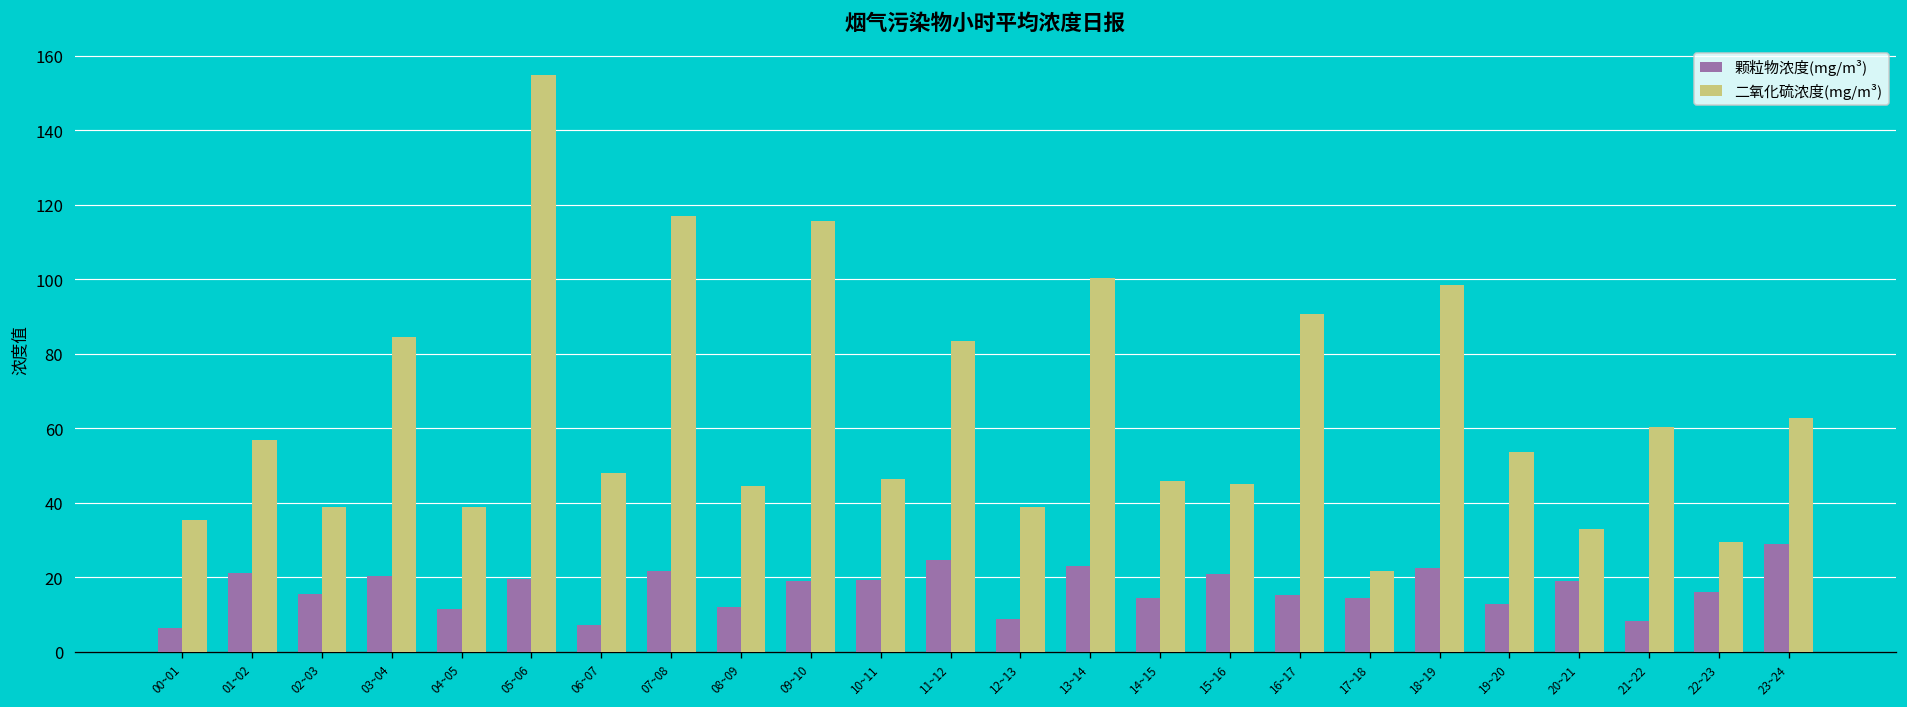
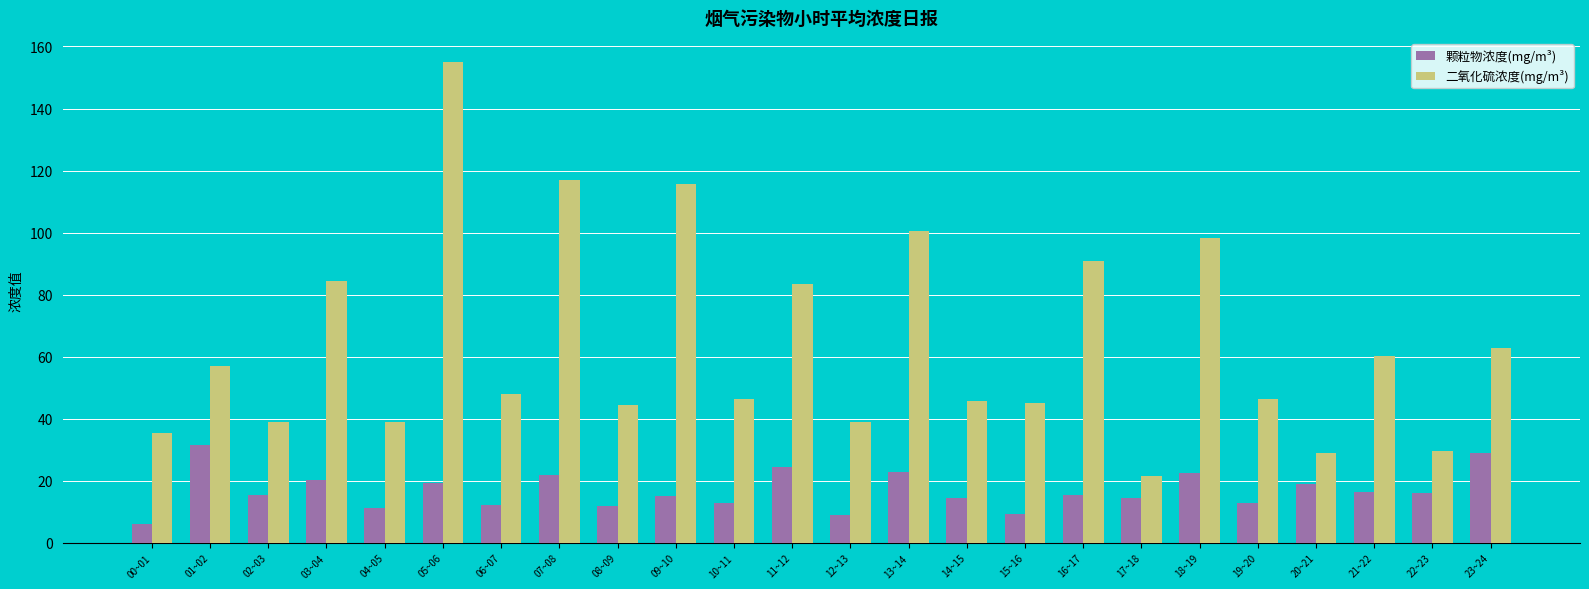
  {
    "颗粒物浓度(mg/m³)": {
      "00~01": 6,
-     "01~02": 21,
+     "01~02": 32,
      "02~03": 16,
      "03~04": 20,
      "04~05": 11,
      "05~06": 19,
-     "06~07": 7,
+     "06~07": 12,
      "07~08": 22,
      "08~09": 12,
-     "09~10": 19,
-     "10~11": 19,
+     "09~10": 15,
+     "10~11": 13,
      "11~12": 24,
      "12~13": 9,
      "13~14": 23,
      "14~15": 14,
-     "15~16": 21,
+     "15~16": 9,
      "16~17": 15,
      "17~18": 15,
      "18~19": 22,
      "19~20": 13,
      "20~21": 19,
-     "21~22": 8,
+     "21~22": 16,
      "22~23": 16,
      "23~24": 29
    },
    "二氧化硫浓度(mg/m³)": {
      "00~01": 35,
      "01~02": 57,
      "02~03": 39,
      "03~04": 84,
      "04~05": 39,
      "05~06": 155,
      "06~07": 48,
      "07~08": 117,
      "08~09": 45,
      "09~10": 116,
      "10~11": 46,
      "11~12": 84,
      "12~13": 39,
      "13~14": 100,
      "14~15": 46,
      "15~16": 45,
      "16~17": 91,
      "17~18": 22,
      "18~19": 98,
-     "19~20": 54,
-     "20~21": 33,
+     "19~20": 46,
+     "20~21": 29,
      "21~22": 60,
      "22~23": 30,
      "23~24": 63
    }
  }
